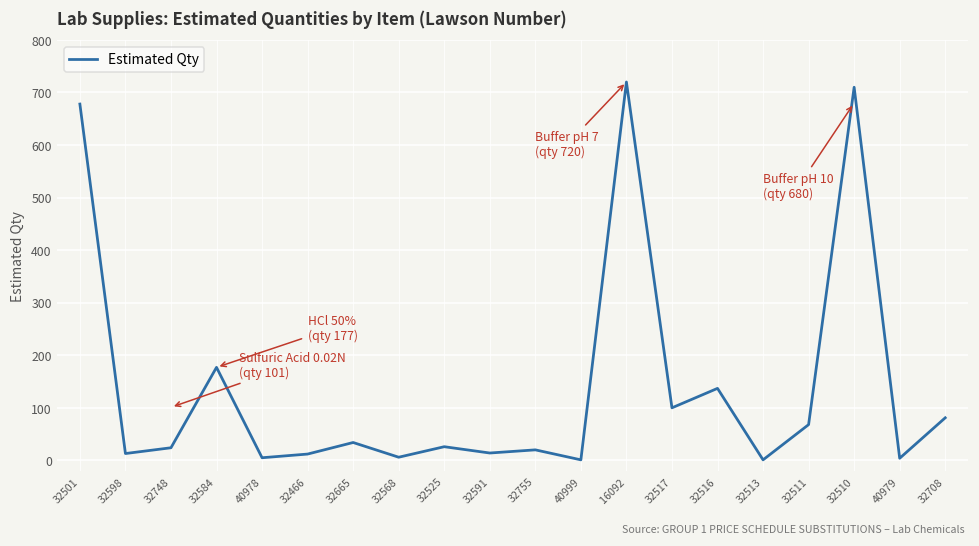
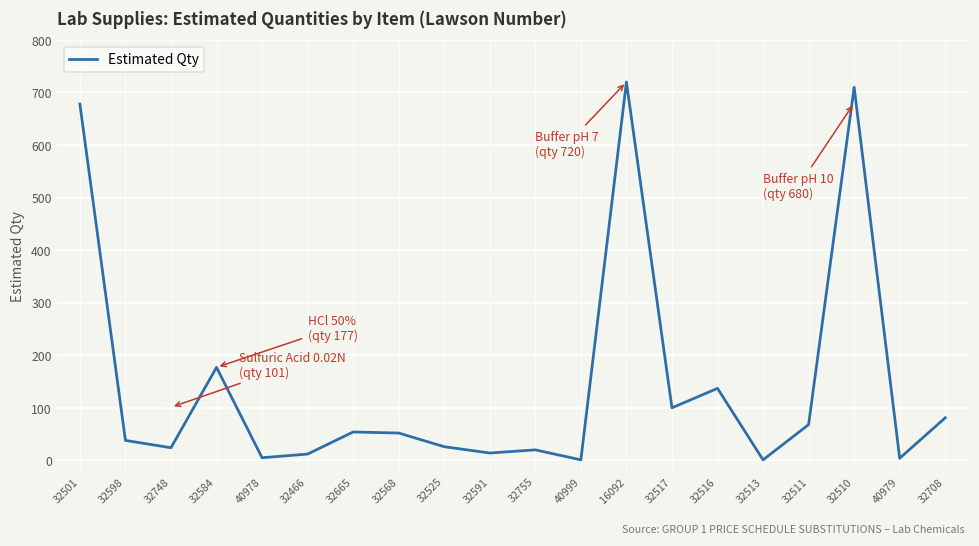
  {
    "32501": 680,
-   "32598": 10,
+   "32598": 40,
    "32748": 20,
    "40978": 10,
    "32466": 10,
-   "32665": 30,
-   "32568": 10,
+   "32665": 50,
+   "32568": 50,
    "32525": 30,
    "32591": 10,
    "32755": 20,
    "40999": 0,
    "32517": 100,
    "32516": 140,
    "32513": 0,
    "32511": 70,
    "40979": 0,
    "32708": 80
  }
